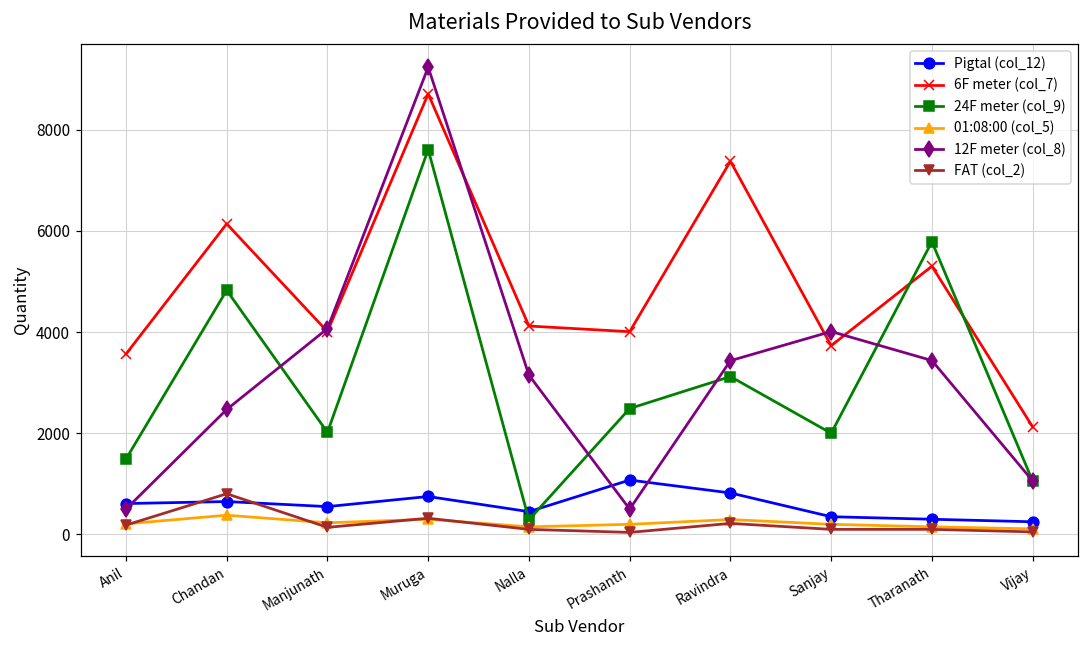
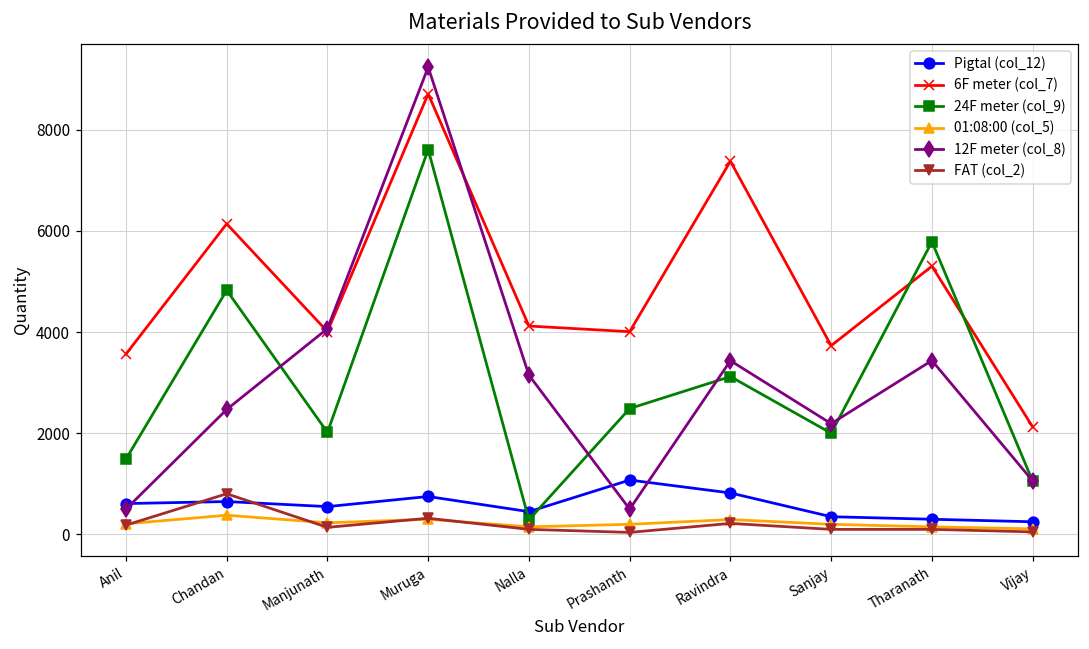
  {
    "Pigtal (col_12)": {
      "Anil": 600,
      "Chandan": 700,
      "Manjunath": 600,
      "Muruga": 800,
      "Nalla": 500,
      "Prashanth": 1100,
      "Ravindra": 800,
      "Sanjay": 400,
      "Tharanath": 300,
      "Vijay": 300
    },
    "6F meter (col_7)": {
      "Anil": 3600,
      "Chandan": 6100,
      "Manjunath": 4000,
      "Muruga": 8700,
      "Nalla": 4100,
      "Prashanth": 4000,
      "Ravindra": 7400,
      "Sanjay": 3700,
      "Tharanath": 5300,
      "Vijay": 2100
    },
    "24F meter (col_9)": {
      "Anil": 1500,
      "Chandan": 4800,
      "Manjunath": 2000,
      "Muruga": 7600,
      "Nalla": 300,
      "Prashanth": 2500,
      "Ravindra": 3100,
      "Sanjay": 2000,
      "Tharanath": 5800
    },
    "01:08:00 (col_5)": {
      "Chandan": 400,
      "Manjunath": 200,
      "Prashanth": 200,
      "Ravindra": 300,
      "Sanjay": 200,
      "Vijay": 100
    },
    "12F meter (col_8)": {
      "Anil": 500,
      "Chandan": 2500,
      "Manjunath": 4100,
      "Muruga": 9200,
      "Nalla": 3100,
      "Prashanth": 500,
      "Ravindra": 3400,
-     "Sanjay": 4000,
+     "Sanjay": 2200,
      "Tharanath": 3400
    },
    "FAT (col_2)": {
      "Chandan": 800,
      "Manjunath": 100,
      "Prashanth": 0,
      "Ravindra": 200,
      "Sanjay": 100,
      "Vijay": 100
    }
  }
